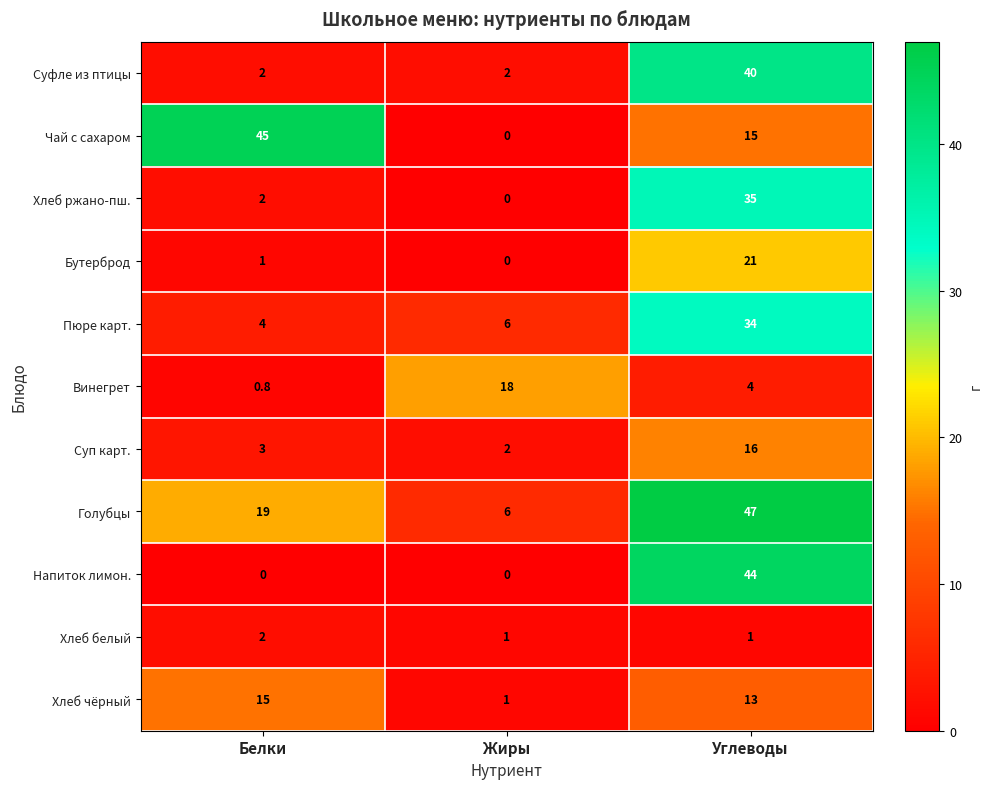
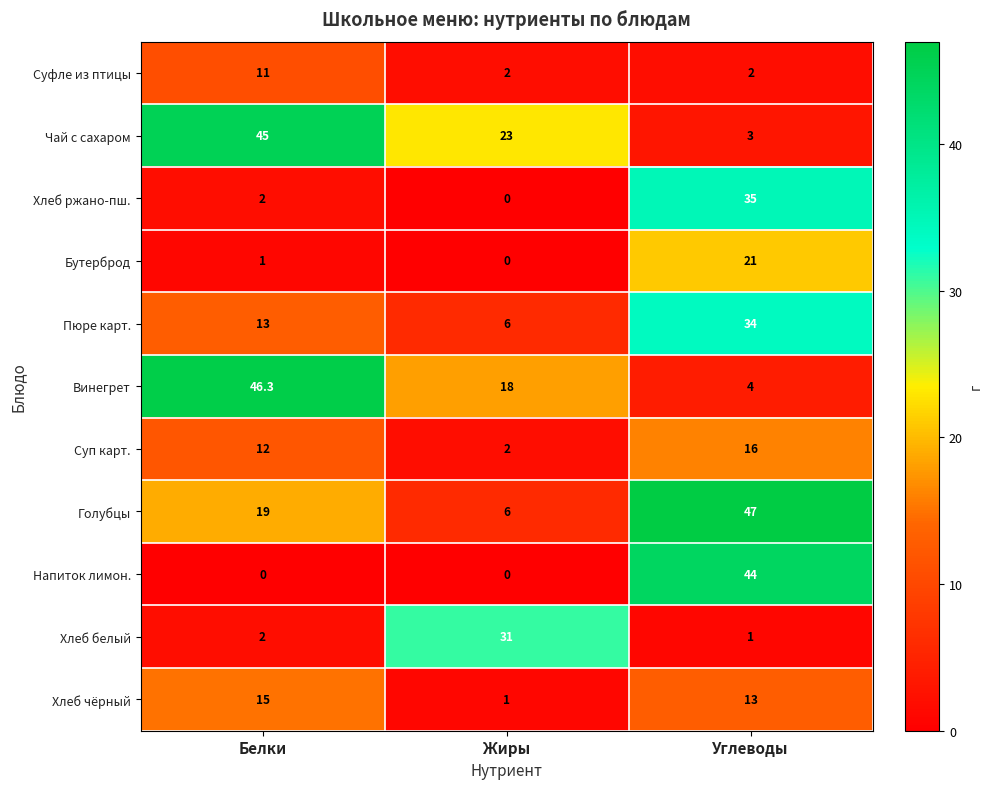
  {
    "Суфле из птицы": {
-     "Белки": 2,
+     "Белки": 11,
      "Жиры": 2,
-     "Углеводы": 40
+     "Углеводы": 2
    },
    "Чай с сахаром": {
      "Белки": 45,
-     "Жиры": 0,
-     "Углеводы": 15
+     "Жиры": 23,
+     "Углеводы": 3
    },
    "Хлеб ржано-пш.": {
      "Белки": 2,
      "Жиры": 0,
      "Углеводы": 35
    },
    "Бутерброд": {
      "Белки": 1,
      "Жиры": 0,
      "Углеводы": 21
    },
    "Пюре карт.": {
-     "Белки": 4,
+     "Белки": 13,
      "Жиры": 6,
      "Углеводы": 34
    },
    "Винегрет": {
-     "Белки": 0.8,
+     "Белки": 46.3,
      "Жиры": 18,
      "Углеводы": 4
    },
    "Суп карт.": {
-     "Белки": 3,
+     "Белки": 12,
      "Жиры": 2,
      "Углеводы": 16
    },
    "Голубцы": {
      "Белки": 19,
      "Жиры": 6,
      "Углеводы": 47
    },
    "Напиток лимон.": {
      "Белки": 0,
      "Жиры": 0,
      "Углеводы": 44
    },
    "Хлеб белый": {
      "Белки": 2,
-     "Жиры": 1,
+     "Жиры": 31,
      "Углеводы": 1
    },
    "Хлеб чёрный": {
      "Белки": 15,
      "Жиры": 1,
      "Углеводы": 13
    }
  }
